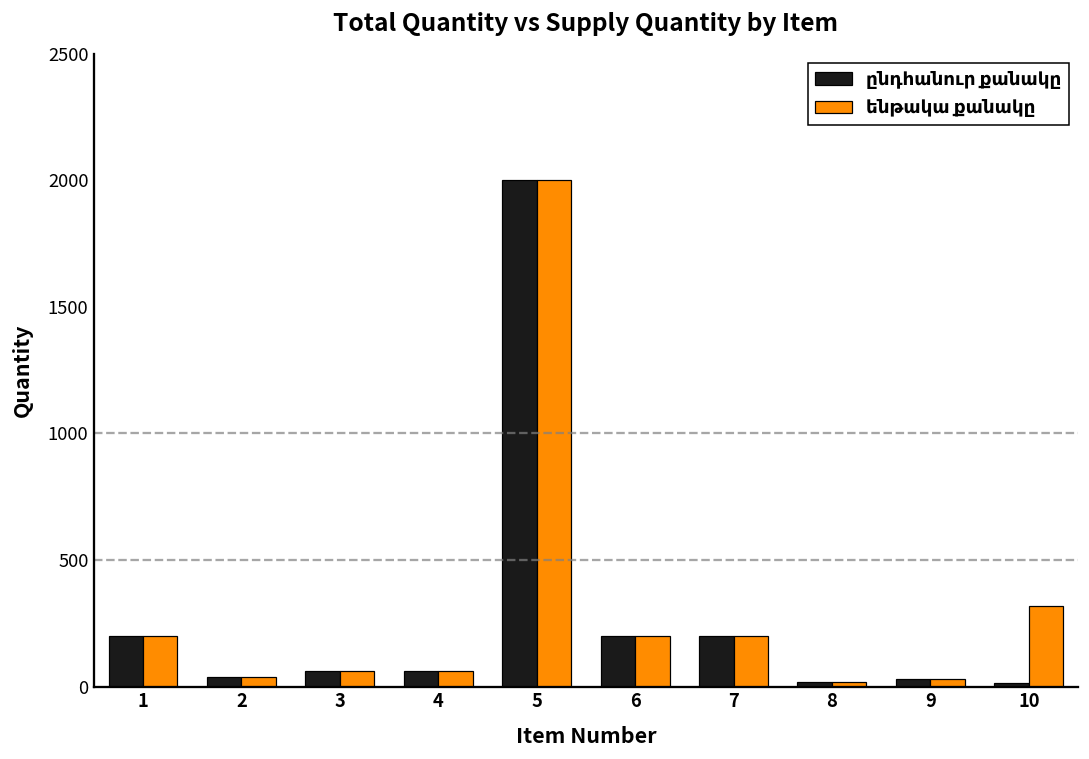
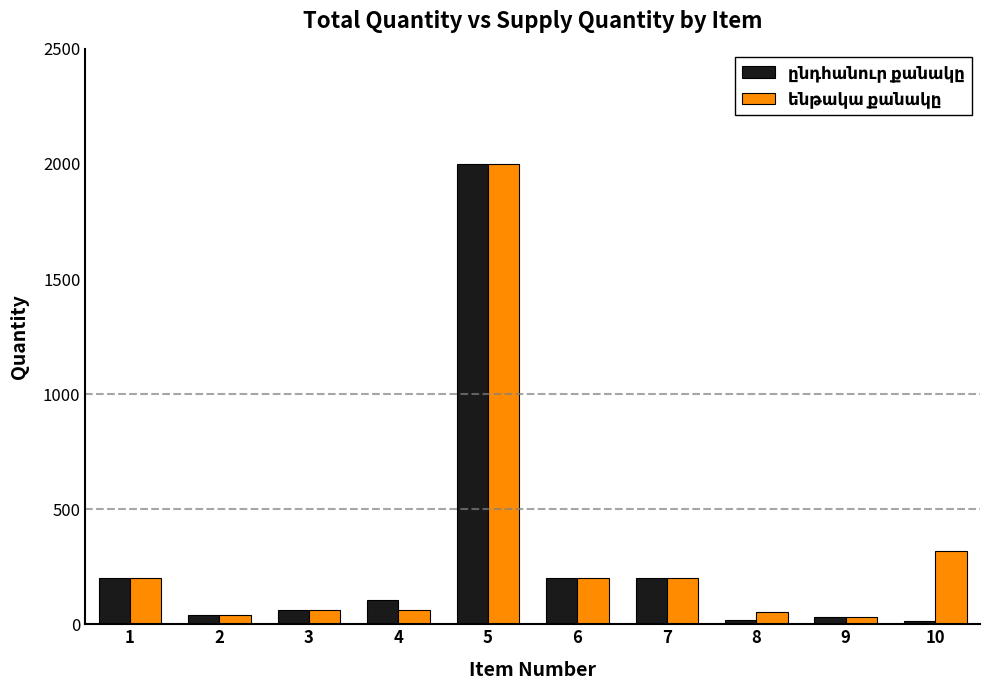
  {
    "ընդհանուր քանակը": {
      "1": 200,
      "2": 40,
      "3": 60,
-     "4": 60,
+     "4": 110,
      "5": 2000,
      "6": 200,
      "7": 200,
      "8": 20,
      "9": 30,
      "10": 20
    },
    "ենթակա քանակը": {
      "1": 200,
      "2": 40,
      "3": 60,
      "4": 60,
      "5": 2000,
      "6": 200,
      "7": 200,
-     "8": 20,
+     "8": 50,
      "9": 30,
      "10": 320
    }
  }
